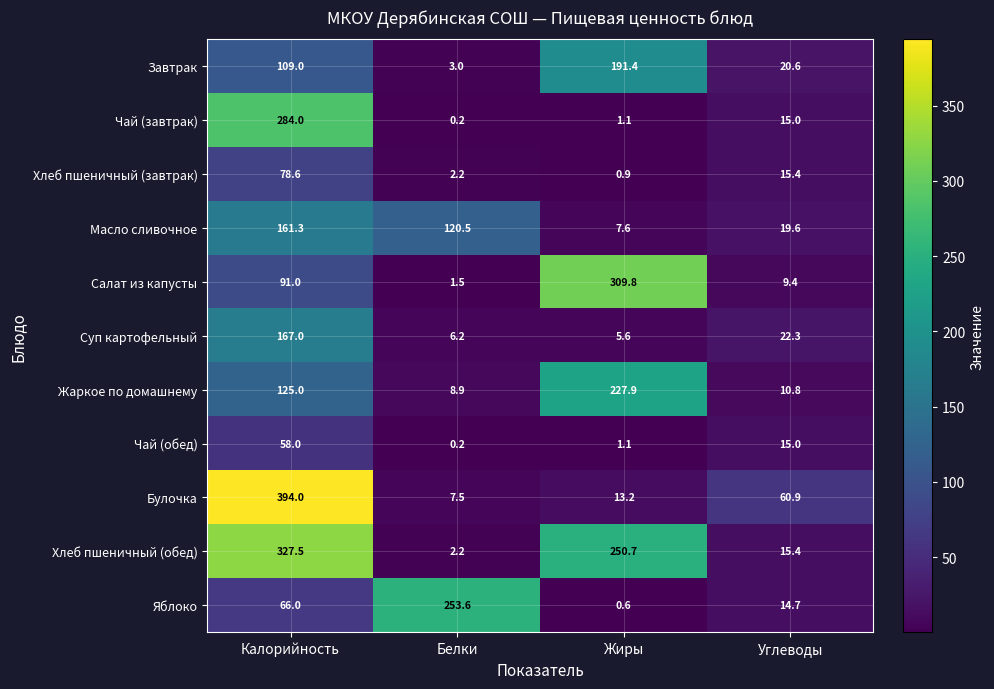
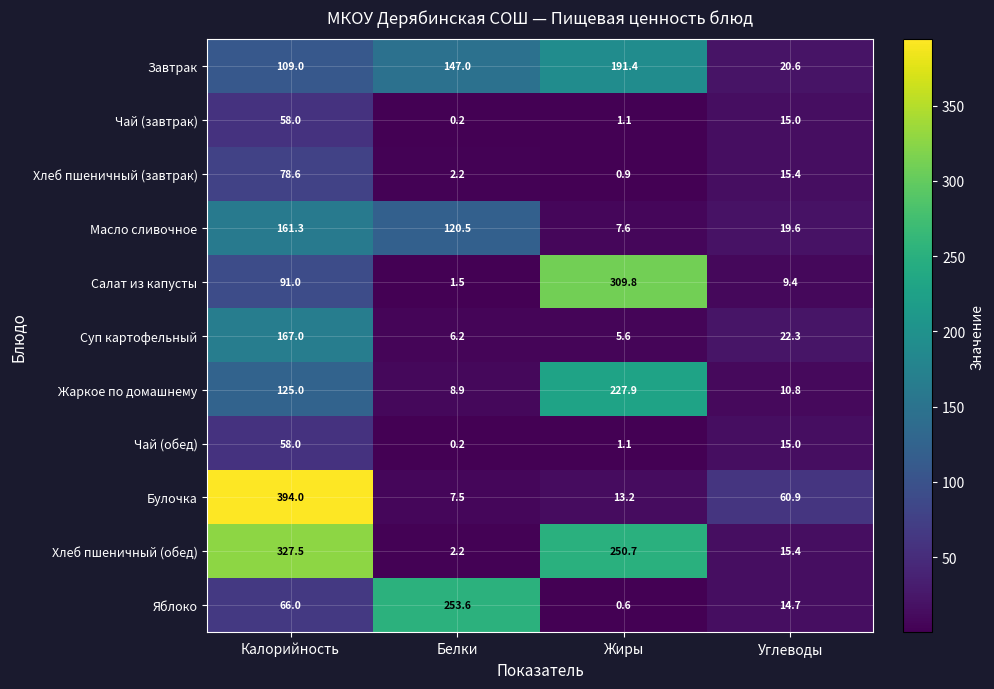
  {
    "Завтрак": {
      "Калорийность": 109.0,
-     "Белки": 3.0,
+     "Белки": 147.0,
      "Жиры": 191.4,
      "Углеводы": 20.6
    },
    "Чай (завтрак)": {
-     "Калорийность": 284.0,
+     "Калорийность": 58.0,
      "Белки": 0.2,
      "Жиры": 1.1,
      "Углеводы": 15.0
    },
    "Хлеб пшеничный (завтрак)": {
      "Калорийность": 78.6,
      "Белки": 2.2,
      "Жиры": 0.9,
      "Углеводы": 15.4
    },
    "Масло сливочное": {
      "Калорийность": 161.3,
      "Белки": 120.5,
      "Жиры": 7.6,
      "Углеводы": 19.6
    },
    "Салат из капусты": {
      "Калорийность": 91.0,
      "Белки": 1.5,
      "Жиры": 309.8,
      "Углеводы": 9.4
    },
    "Суп картофельный": {
      "Калорийность": 167.0,
      "Белки": 6.2,
      "Жиры": 5.6,
      "Углеводы": 22.3
    },
    "Жаркое по домашнему": {
      "Калорийность": 125.0,
      "Белки": 8.9,
      "Жиры": 227.9,
      "Углеводы": 10.8
    },
    "Чай (обед)": {
      "Калорийность": 58.0,
      "Белки": 0.2,
      "Жиры": 1.1,
      "Углеводы": 15.0
    },
    "Булочка": {
      "Калорийность": 394.0,
      "Белки": 7.5,
      "Жиры": 13.2,
      "Углеводы": 60.9
    },
    "Хлеб пшеничный (обед)": {
      "Калорийность": 327.5,
      "Белки": 2.2,
      "Жиры": 250.7,
      "Углеводы": 15.4
    },
    "Яблоко": {
      "Калорийность": 66.0,
      "Белки": 253.6,
      "Жиры": 0.6,
      "Углеводы": 14.7
    }
  }
